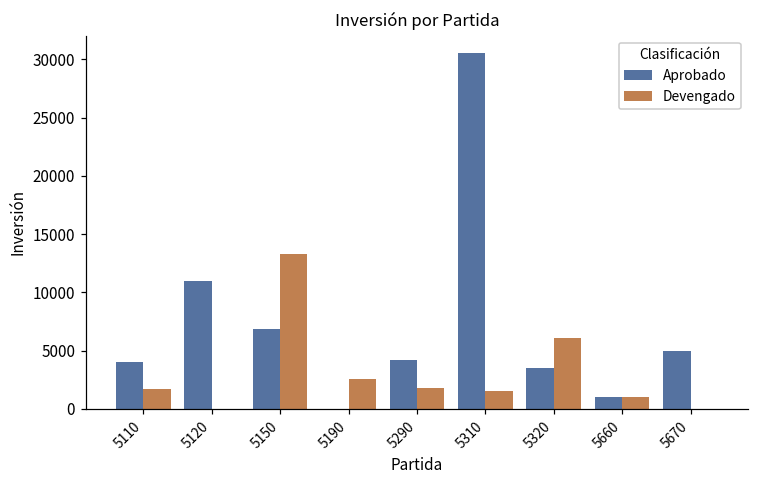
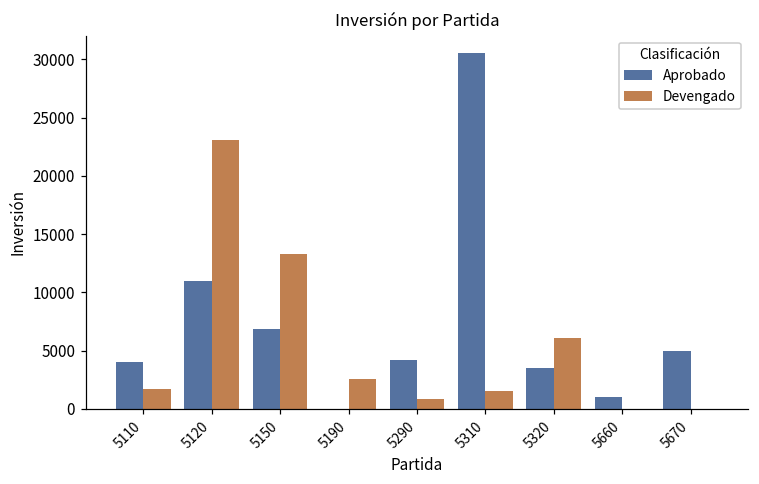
  {
    "Aprobado": {
      "5110": 4000,
      "5120": 11000,
      "5150": 6900,
      "5190": 0,
      "5290": 4200,
      "5310": 30500,
      "5320": 3500,
      "5660": 1000,
      "5670": 5000
    },
    "Devengado": {
      "5110": 1700,
-     "5120": 0,
+     "5120": 23100,
      "5150": 13300,
      "5190": 2600,
-     "5290": 1800,
+     "5290": 800,
      "5310": 1600,
      "5320": 6100,
-     "5660": 1100,
+     "5660": 0,
      "5670": 0
    }
  }
